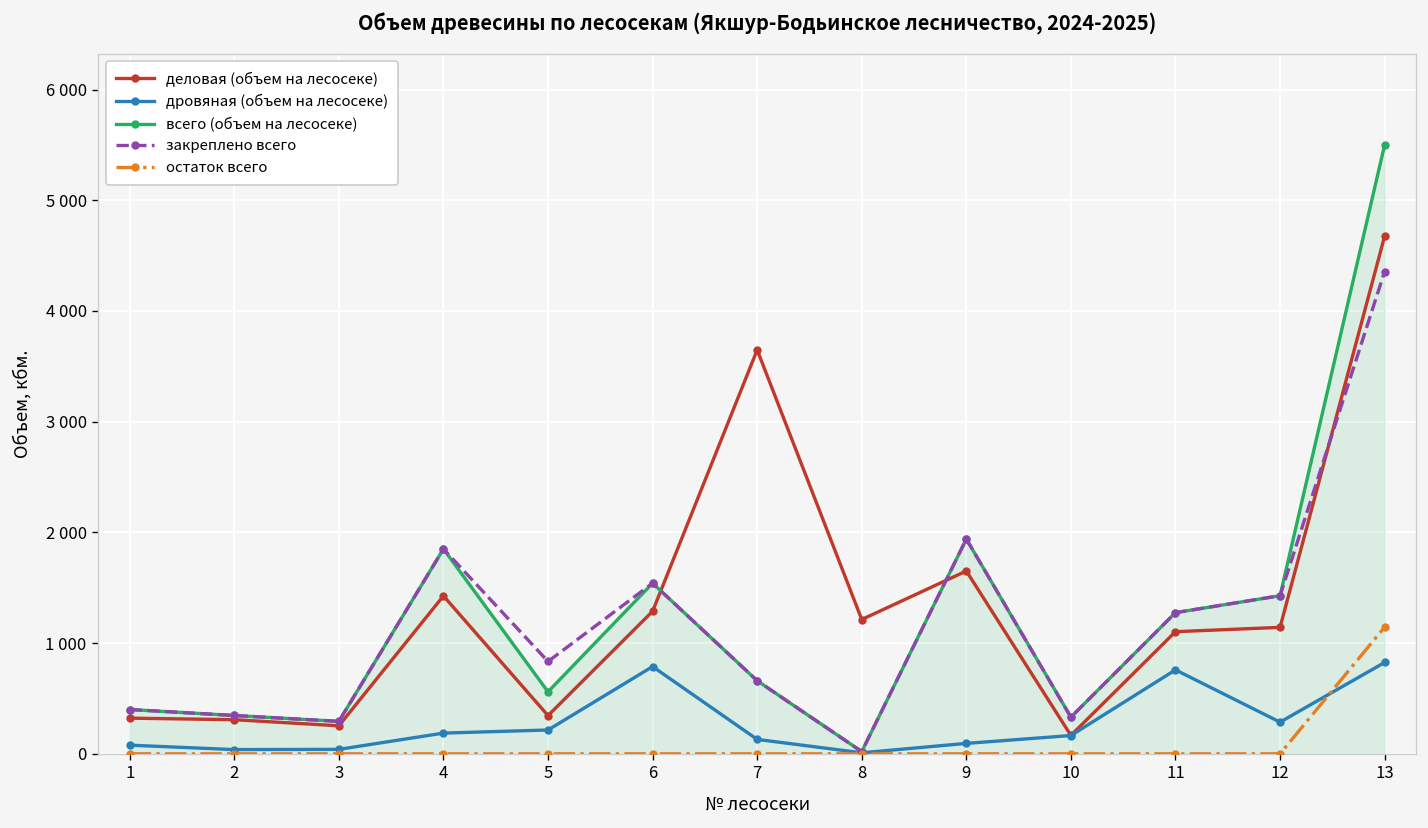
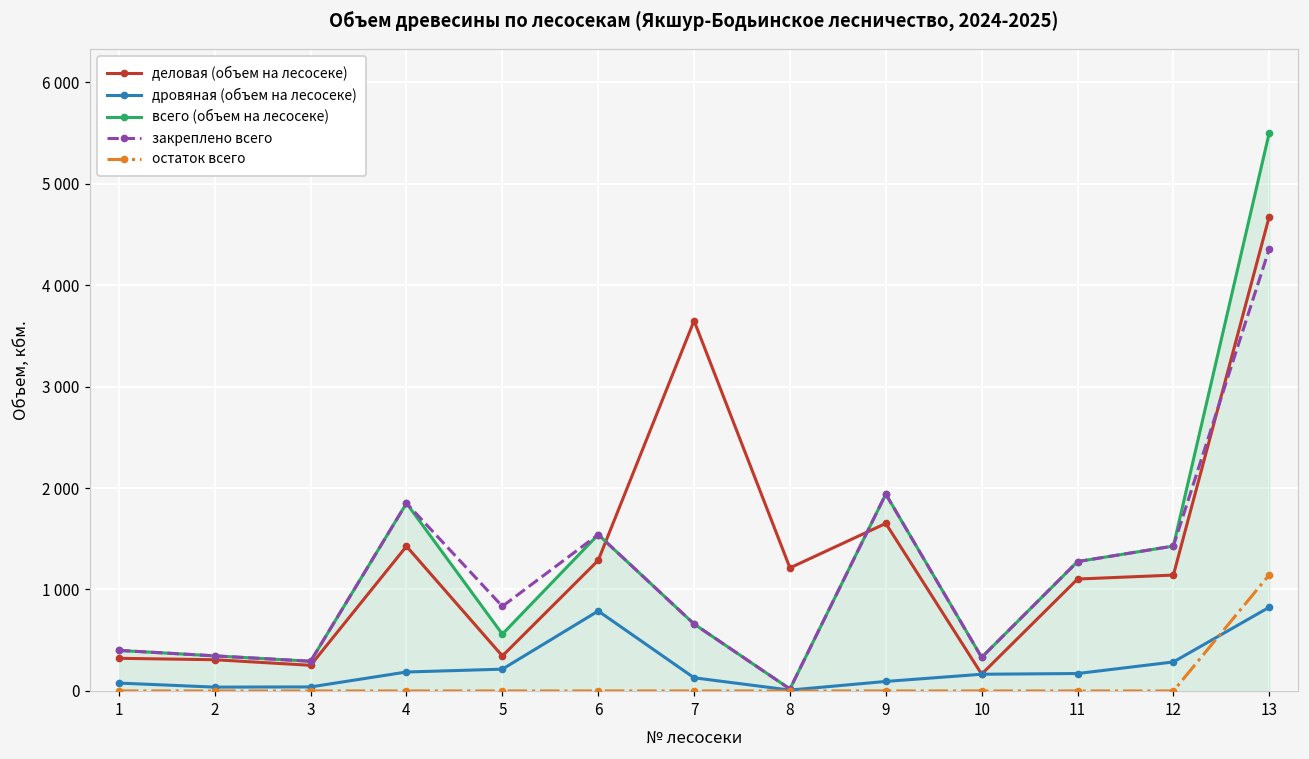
  {
    "деловая (объем на лесосеке)": {
      "1": 300,
      "2": 300,
      "3": 300,
      "4": 1400,
      "5": 300,
      "6": 1300,
      "7": 3600,
      "8": 1200,
      "9": 1700,
      "11": 1100,
      "12": 1100,
      "13": 4700
    },
    "дровяная (объем на лесосеке)": {
      "1": 100,
      "2": 0,
      "3": 0,
      "4": 200,
      "5": 200,
      "6": 800,
      "7": 100,
      "9": 100,
-     "11": 800,
+     "11": 200,
      "12": 300,
      "13": 800
    },
    "всего (объем на лесосеке)": {
      "5": 600,
      "13": 5500
    },
    "закреплено всего": {
      "5": 800,
      "13": 4400
    },
    "остаток всего": {
      "1": 0,
      "2": 0,
      "3": 0,
      "4": 0,
      "5": 0,
      "6": 0,
      "7": 0,
      "9": 0,
      "10": 0,
      "11": 0,
      "12": 0,
      "13": 1100
    }
  }
